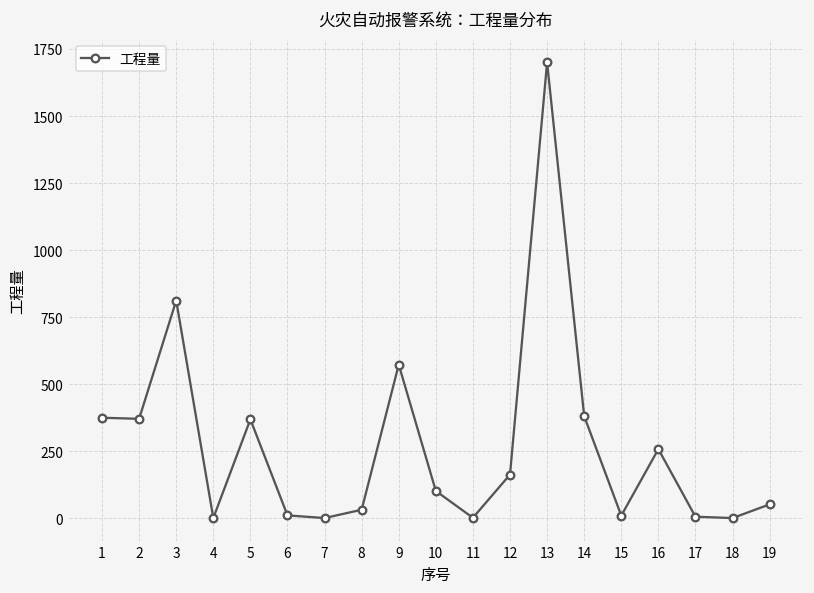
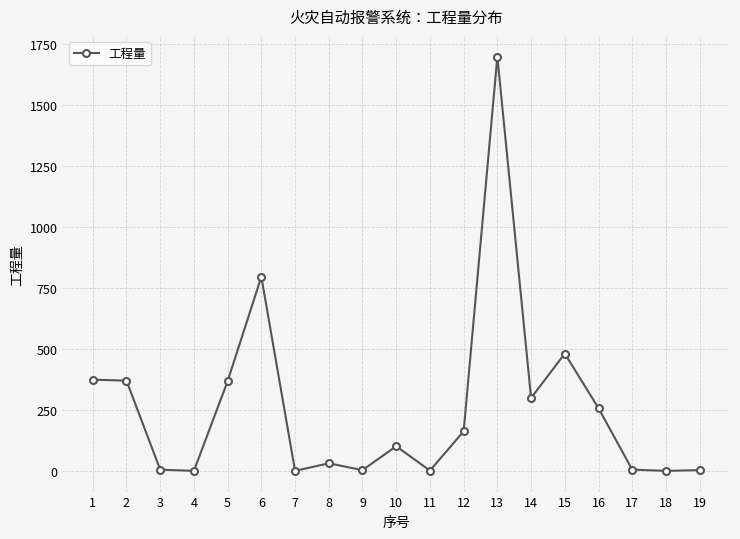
  {
    "1": 380,
    "2": 370,
-   "3": 810,
+   "3": 10,
    "4": 0,
    "5": 370,
-   "6": 10,
+   "6": 800,
    "7": 0,
    "8": 30,
-   "9": 570,
+   "9": 0,
    "10": 100,
    "11": 0,
    "12": 160,
    "13": 1700,
-   "14": 380,
-   "15": 10,
+   "14": 300,
+   "15": 480,
    "16": 260,
    "17": 10,
    "18": 0,
-   "19": 50
+   "19": 0
  }
